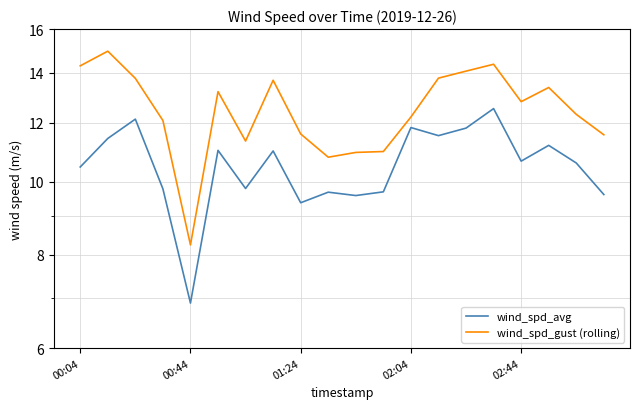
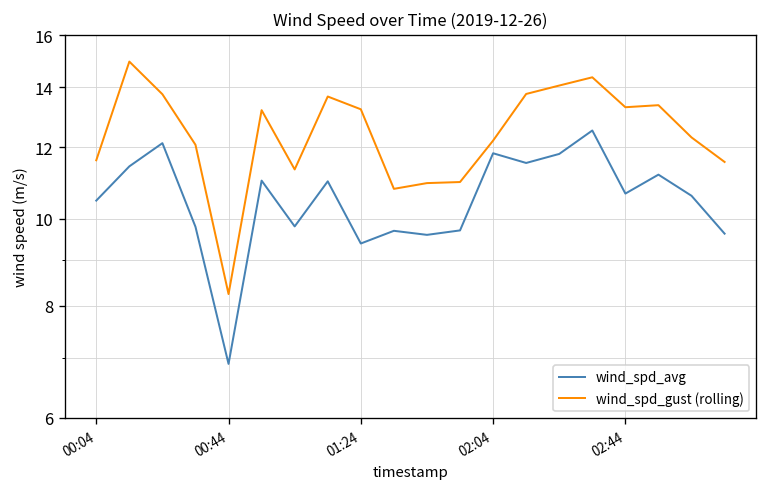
  {
    "wind_spd_avg": {
      "00:04": 10.5,
      "00:44": 6.9,
      "01:24": 9.4,
      "02:04": 11.8,
      "02:44": 10.7
    },
    "wind_spd_gust (rolling)": {
-     "00:04": 14.3,
+     "00:04": 11.6,
      "00:44": 8.2,
-     "01:24": 11.6,
+     "01:24": 13.2,
      "02:04": 12.2,
-     "02:44": 12.8
+     "02:44": 13.3
    }
  }
